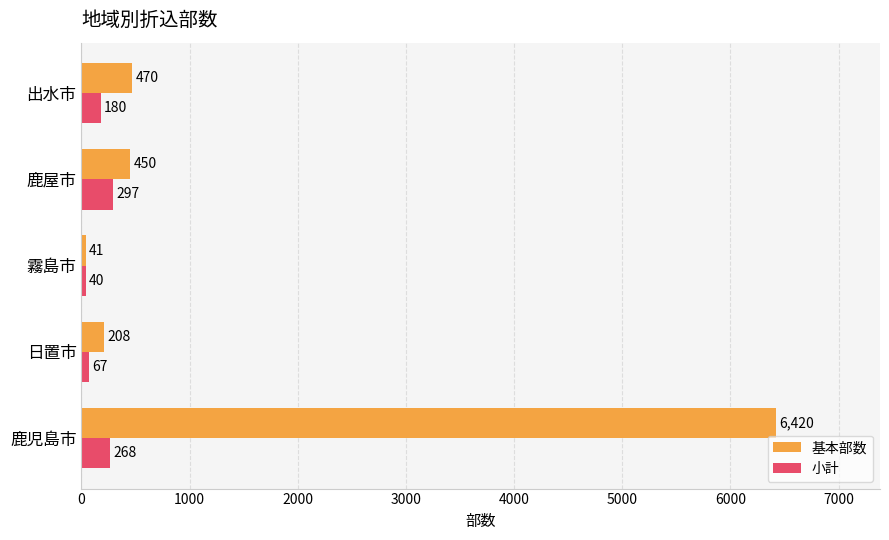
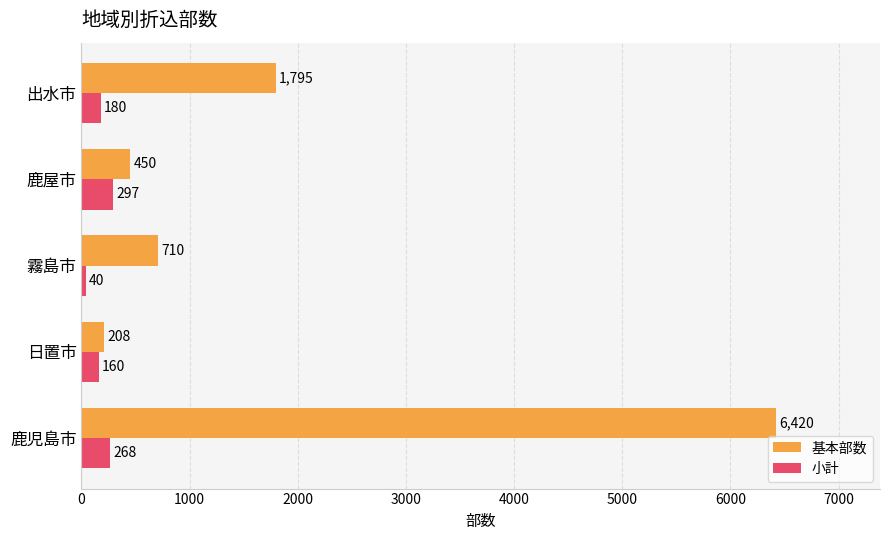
  {
    "基本部数": {
-     "出水市": "470",
+     "出水市": "1,795",
      "鹿屋市": "450",
-     "霧島市": "41",
+     "霧島市": "710",
      "日置市": "208",
      "鹿児島市": "6,420"
    },
    "小計": {
      "出水市": "180",
      "鹿屋市": "297",
      "霧島市": "40",
-     "日置市": "67",
+     "日置市": "160",
      "鹿児島市": "268"
    }
  }
